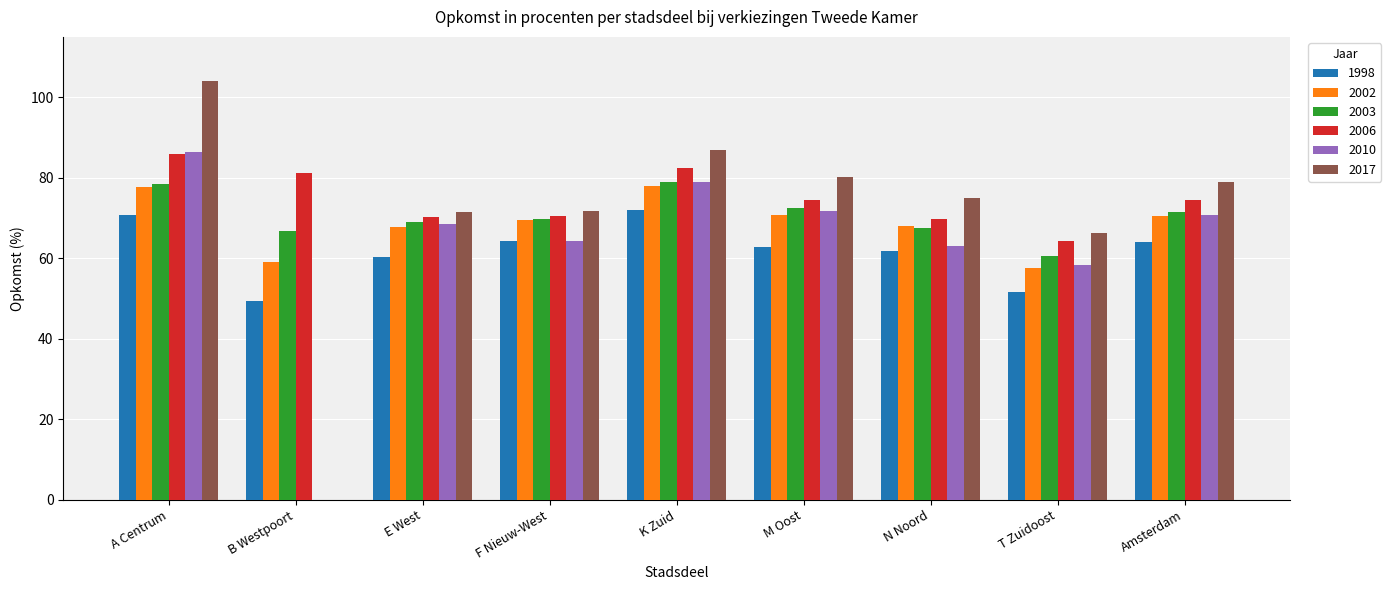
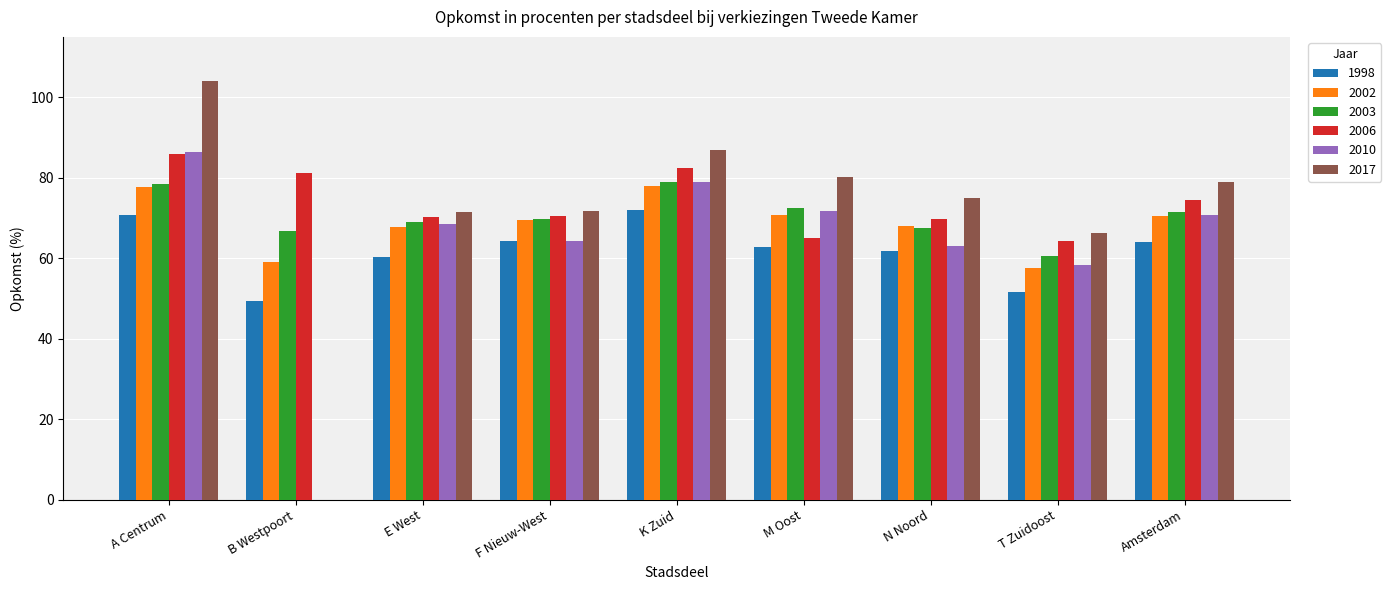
  {
    "1998": {
      "A Centrum": 71,
      "B Westpoort": 49,
      "E West": 60,
      "F Nieuw-West": 64,
      "K Zuid": 72,
      "M Oost": 63,
      "N Noord": 62,
      "T Zuidoost": 52,
      "Amsterdam": 64
    },
    "2002": {
      "A Centrum": 78,
      "B Westpoort": 59,
      "E West": 68,
      "F Nieuw-West": 70,
      "K Zuid": 78,
      "M Oost": 71,
      "N Noord": 68,
      "T Zuidoost": 58,
      "Amsterdam": 71
    },
    "2003": {
      "A Centrum": 78,
      "B Westpoort": 67,
      "E West": 69,
      "F Nieuw-West": 70,
      "K Zuid": 79,
      "M Oost": 73,
      "N Noord": 68,
      "T Zuidoost": 61,
      "Amsterdam": 72
    },
    "2006": {
      "A Centrum": 86,
      "B Westpoort": 81,
      "E West": 70,
      "F Nieuw-West": 71,
      "K Zuid": 83,
-     "M Oost": 75,
+     "M Oost": 65,
      "N Noord": 70,
      "T Zuidoost": 64,
      "Amsterdam": 74
    },
    "2010": {
      "A Centrum": 87,
      "B Westpoort": 0,
      "E West": 68,
      "F Nieuw-West": 64,
      "K Zuid": 79,
      "M Oost": 72,
      "N Noord": 63,
      "T Zuidoost": 58,
      "Amsterdam": 71
    },
    "2017": {
      "A Centrum": 104,
      "B Westpoort": 0,
      "E West": 72,
      "F Nieuw-West": 72,
      "K Zuid": 87,
      "M Oost": 80,
      "N Noord": 75,
      "T Zuidoost": 66,
      "Amsterdam": 79
    }
  }
